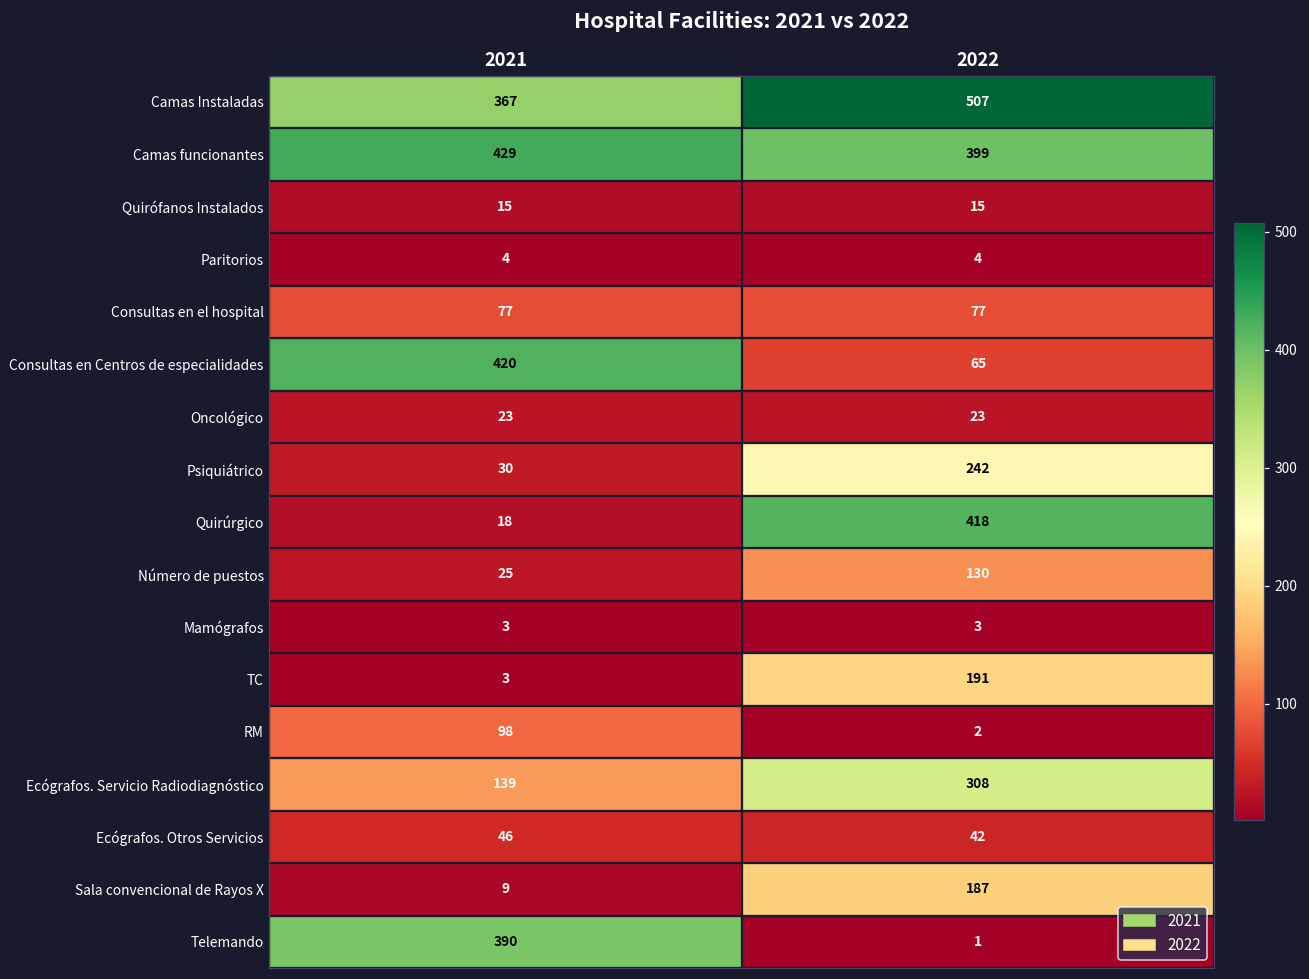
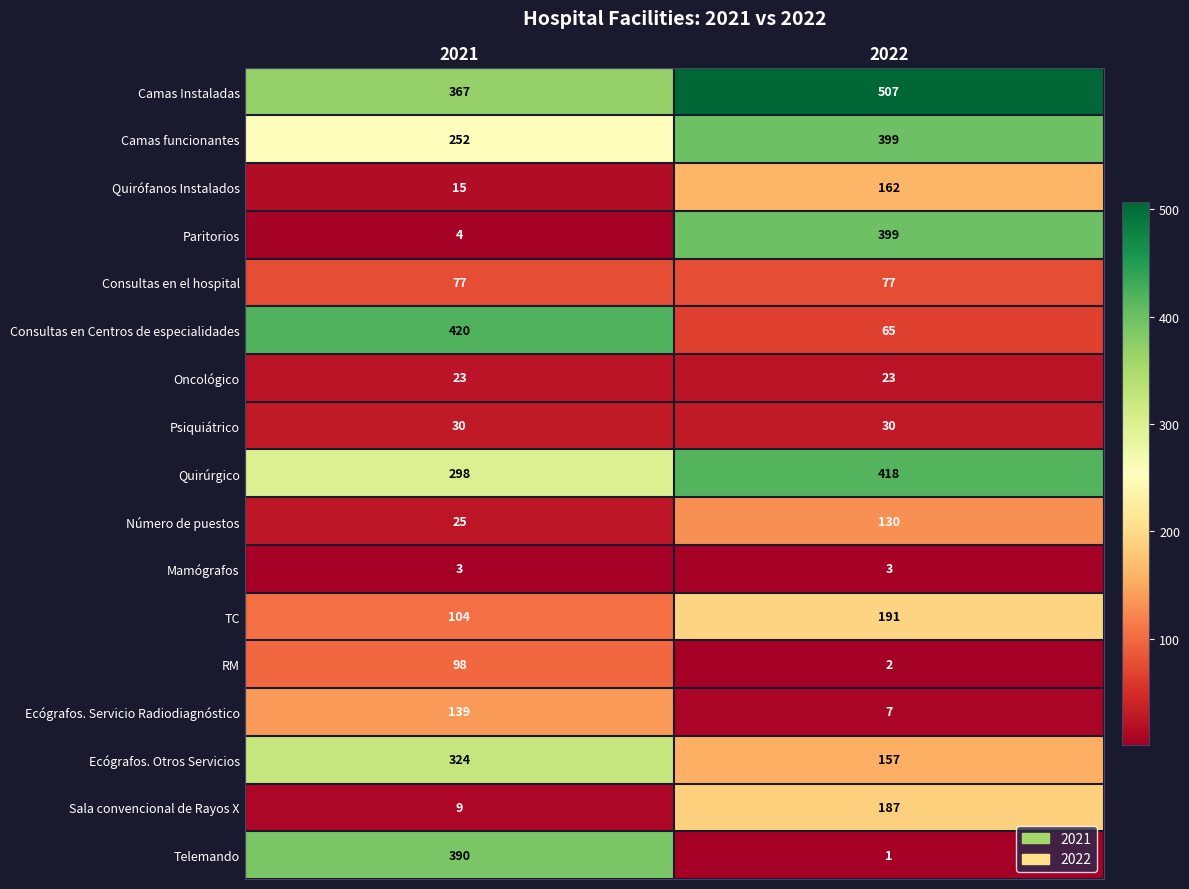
  {
    "Camas Instaladas": {
      "2021": 367,
      "2022": 507
    },
    "Camas funcionantes": {
-     "2021": 429,
+     "2021": 252,
      "2022": 399
    },
    "Quirófanos Instalados": {
      "2021": 15,
-     "2022": 15
+     "2022": 162
    },
    "Paritorios": {
      "2021": 4,
-     "2022": 4
+     "2022": 399
    },
    "Consultas en el hospital": {
      "2021": 77,
      "2022": 77
    },
    "Consultas en Centros de especialidades": {
      "2021": 420,
      "2022": 65
    },
    "Oncológico": {
      "2021": 23,
      "2022": 23
    },
    "Psiquiátrico": {
      "2021": 30,
-     "2022": 242
+     "2022": 30
    },
    "Quirúrgico": {
-     "2021": 18,
+     "2021": 298,
      "2022": 418
    },
    "Número de puestos": {
      "2021": 25,
      "2022": 130
    },
    "Mamógrafos": {
      "2021": 3,
      "2022": 3
    },
    "TC": {
-     "2021": 3,
+     "2021": 104,
      "2022": 191
    },
    "RM": {
      "2021": 98,
      "2022": 2
    },
    "Ecógrafos. Servicio Radiodiagnóstico": {
      "2021": 139,
-     "2022": 308
+     "2022": 7
    },
    "Ecógrafos. Otros Servicios": {
-     "2021": 46,
-     "2022": 42
+     "2021": 324,
+     "2022": 157
    },
    "Sala convencional de Rayos X": {
      "2021": 9,
      "2022": 187
    },
    "Telemando": {
      "2021": 390,
      "2022": 1
    }
  }
